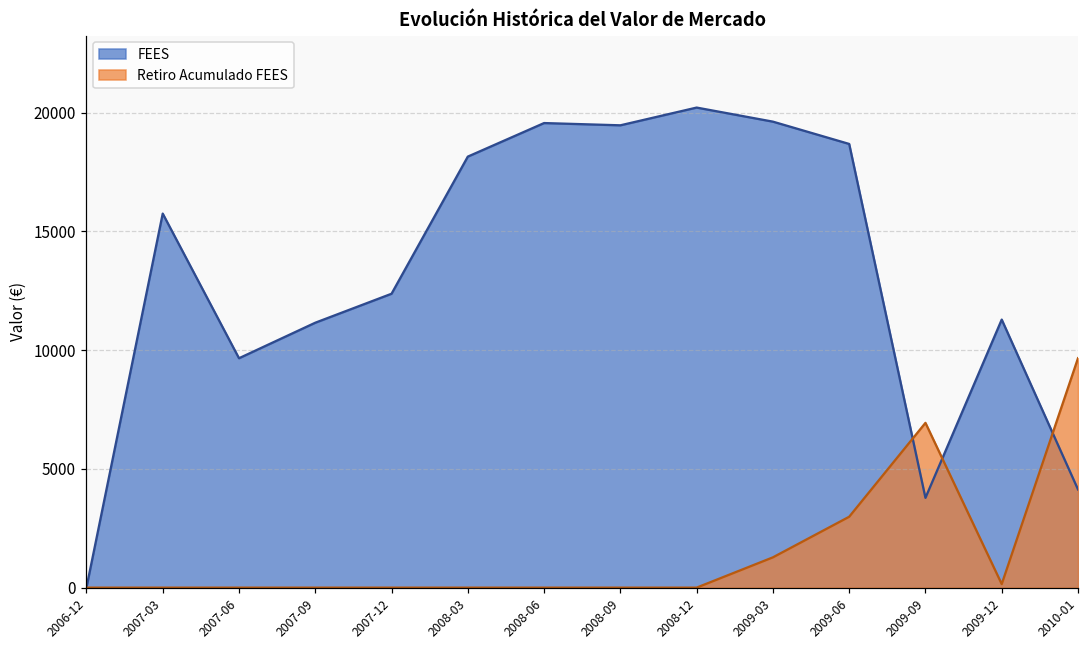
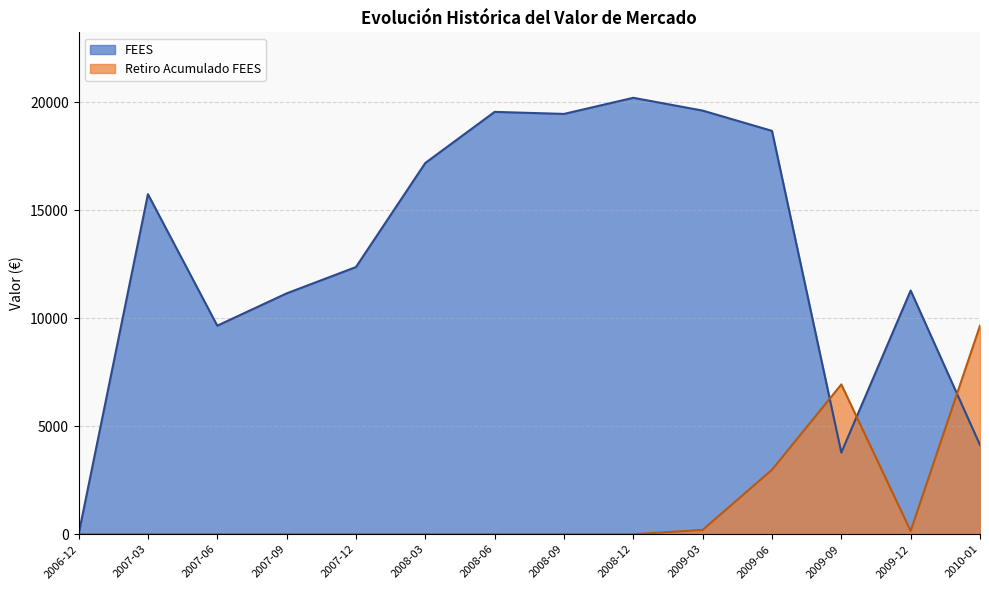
  {
    "FEES": {
      "2007-03": 15700,
      "2007-06": 9700,
      "2007-09": 11200,
      "2007-12": 12400,
-     "2008-03": 18100,
+     "2008-03": 17200,
      "2008-06": 19600,
      "2008-09": 19500,
      "2008-12": 20200,
      "2009-03": 19600,
      "2009-06": 18700,
      "2009-09": 3800,
      "2009-12": 11300,
      "2010-01": 4100
    },
    "Retiro Acumulado FEES": {
      "2007-03": 0,
      "2007-06": 0,
      "2007-09": 0,
      "2007-12": 0,
      "2008-03": 0,
      "2008-06": 0,
      "2008-09": 0,
      "2008-12": 0,
-     "2009-03": 1300,
+     "2009-03": 200,
      "2009-06": 3000,
      "2009-09": 6900,
      "2009-12": 100,
      "2010-01": 9700
    }
  }
